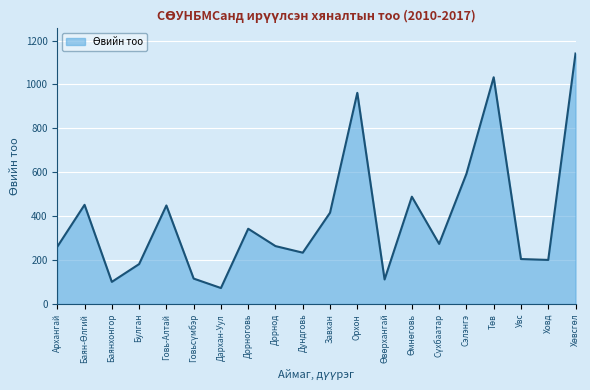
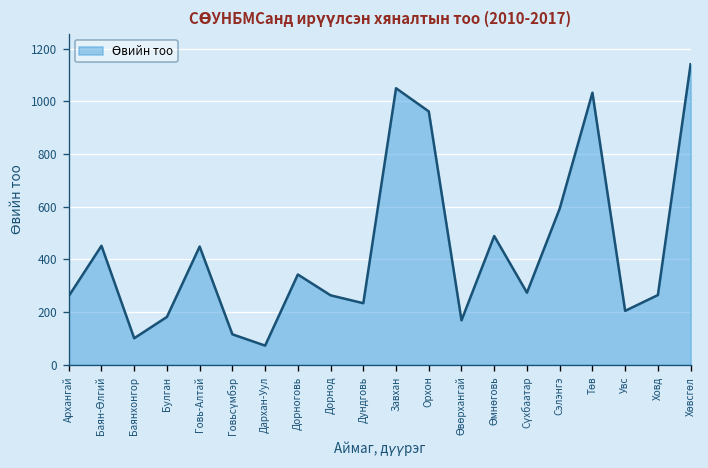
  {
    "Архангай": 260,
    "Баян-Өлгий": 450,
    "Баянхонгор": 100,
    "Булган": 180,
    "Говь-Алтай": 450,
    "Говьсүмбэр": 120,
    "Дархан-Уул": 70,
    "Дорноговь": 340,
    "Дорнод": 260,
    "Дундговь": 230,
-   "Завхан": 420,
+   "Завхан": 1050,
    "Орхон": 960,
-   "Өвөрхангай": 110,
+   "Өвөрхангай": 170,
    "Өмнөговь": 490,
    "Сүхбаатар": 270,
    "Сэлэнгэ": 590,
    "Төв": 1030,
    "Увс": 210,
-   "Ховд": 200,
+   "Ховд": 270,
    "Хөвсгөл": 1140
  }
